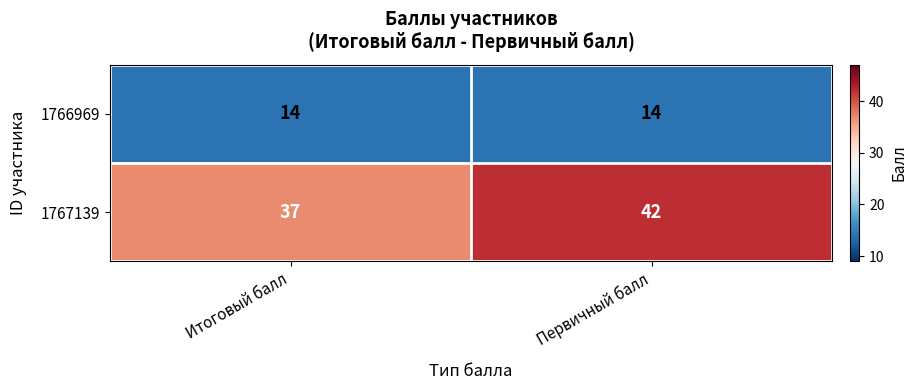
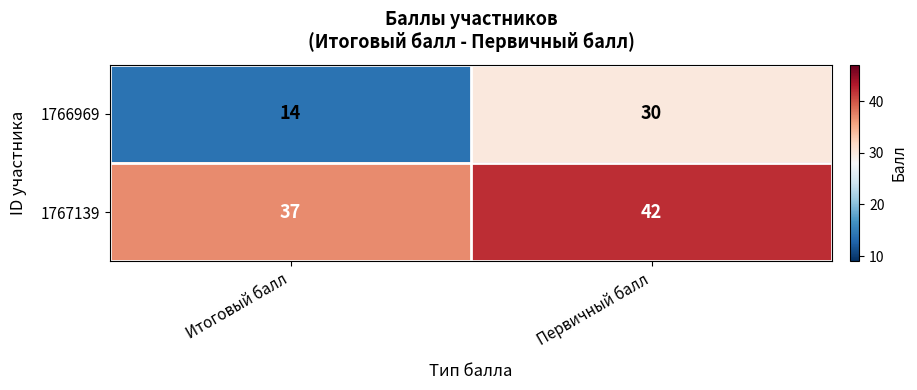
  {
    "1766969": {
      "Итоговый балл": 14,
-     "Первичный балл": 14
+     "Первичный балл": 30
    },
    "1767139": {
      "Итоговый балл": 37,
      "Первичный балл": 42
    }
  }
